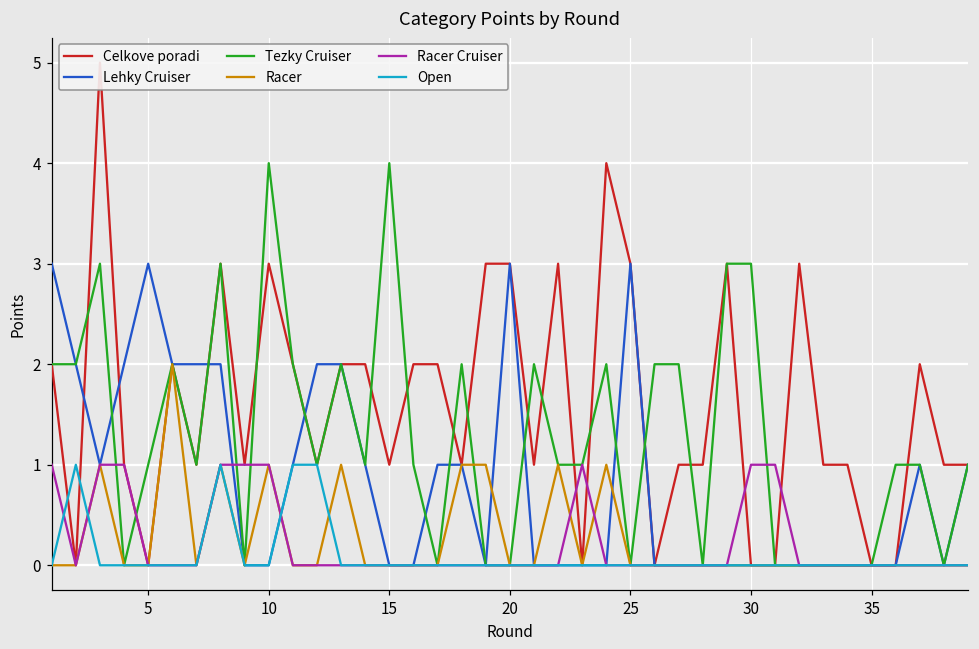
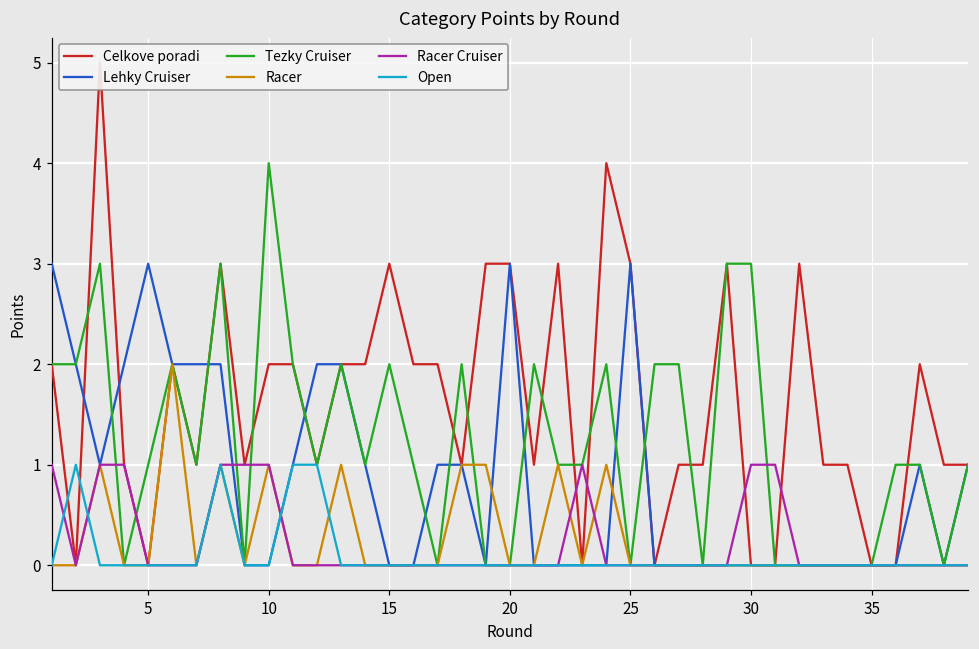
  {
    "Celkove poradi": {
-     "10": 3,
-     "15": 1
+     "10": 2,
+     "15": 3
    },
    "Lehky Cruiser": {
      "5": 3
    },
    "Tezky Cruiser": {
      "5": 1,
      "10": 4,
-     "15": 4,
+     "15": 2,
      "30": 3
    },
    "Racer Cruiser": {
      "30": 1
    }
  }
